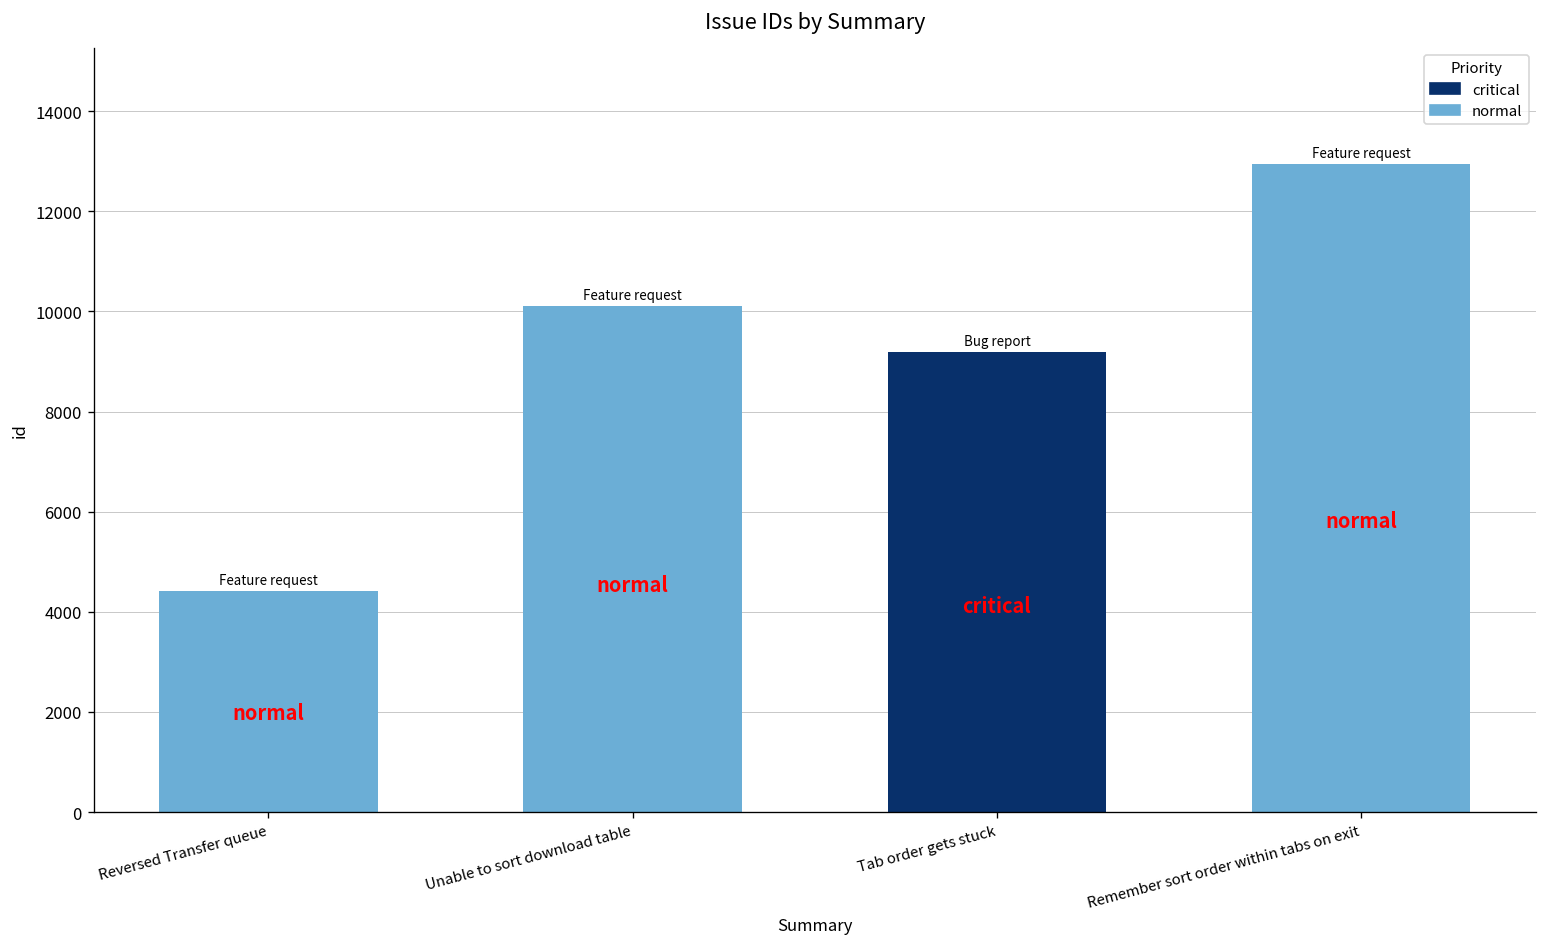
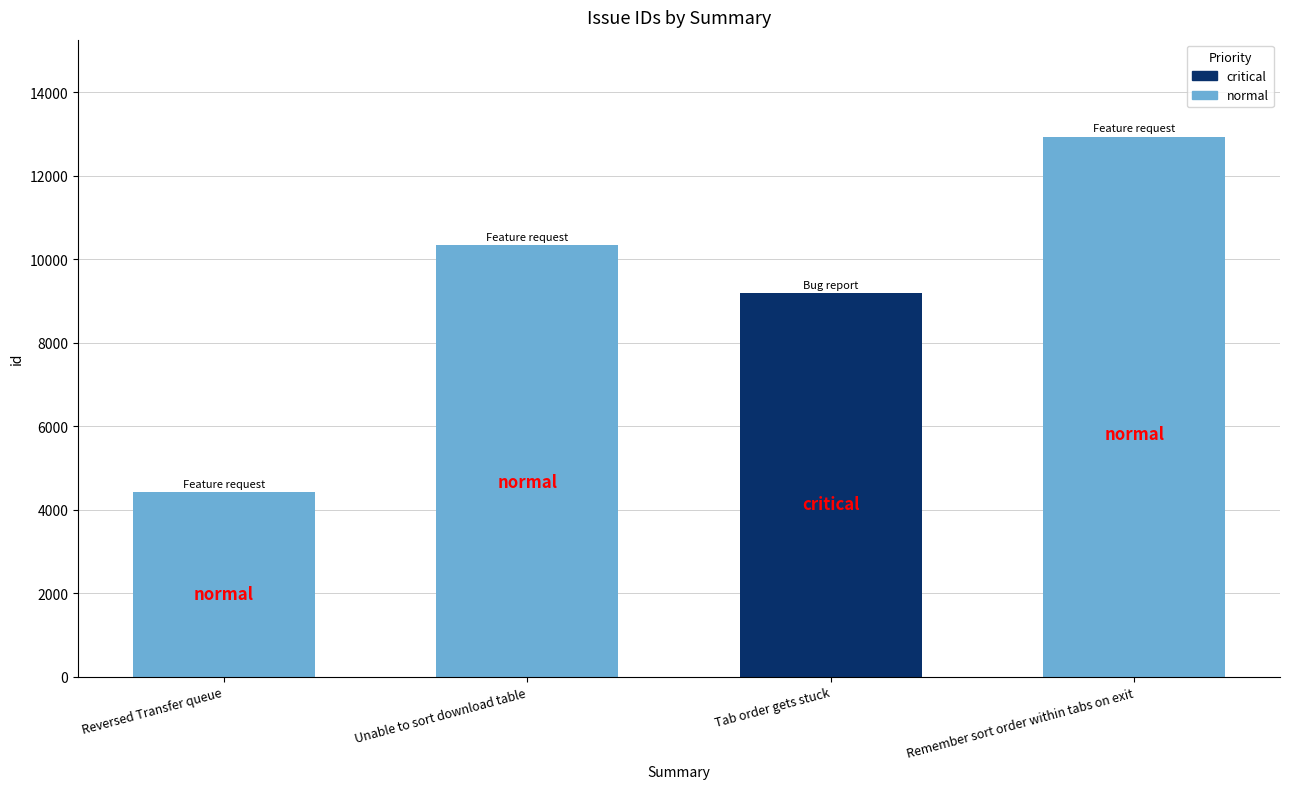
  {
    "Reversed Transfer queue": 4400,
-   "Unable to sort download table": 10100,
+   "Unable to sort download table": 10300,
    "Tab order gets stuck": 9200,
    "Remember sort order within tabs on exit": 12900
  }
